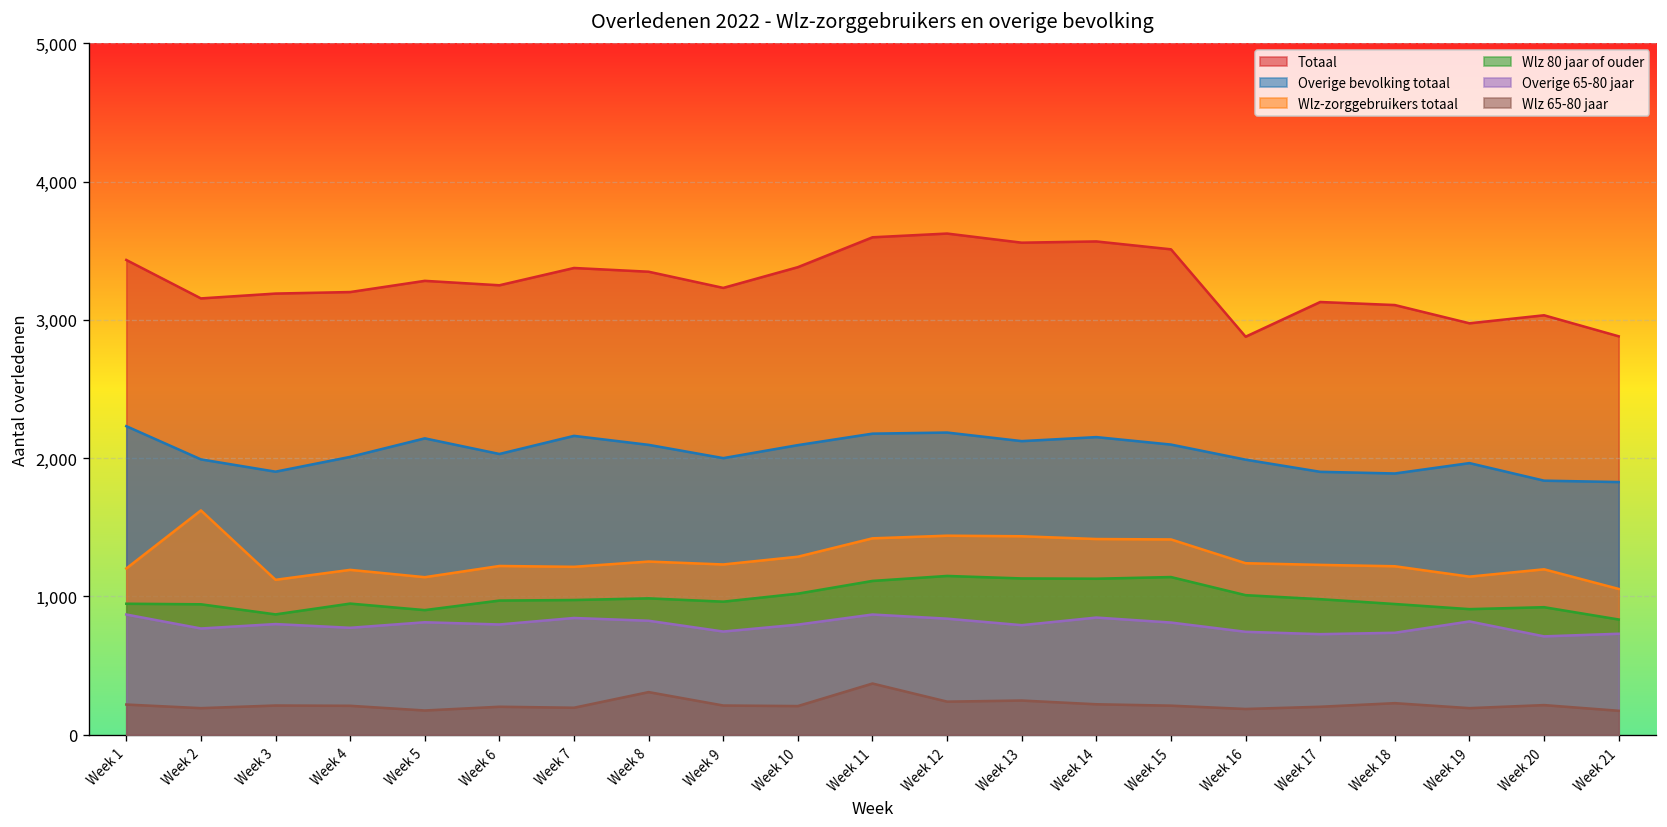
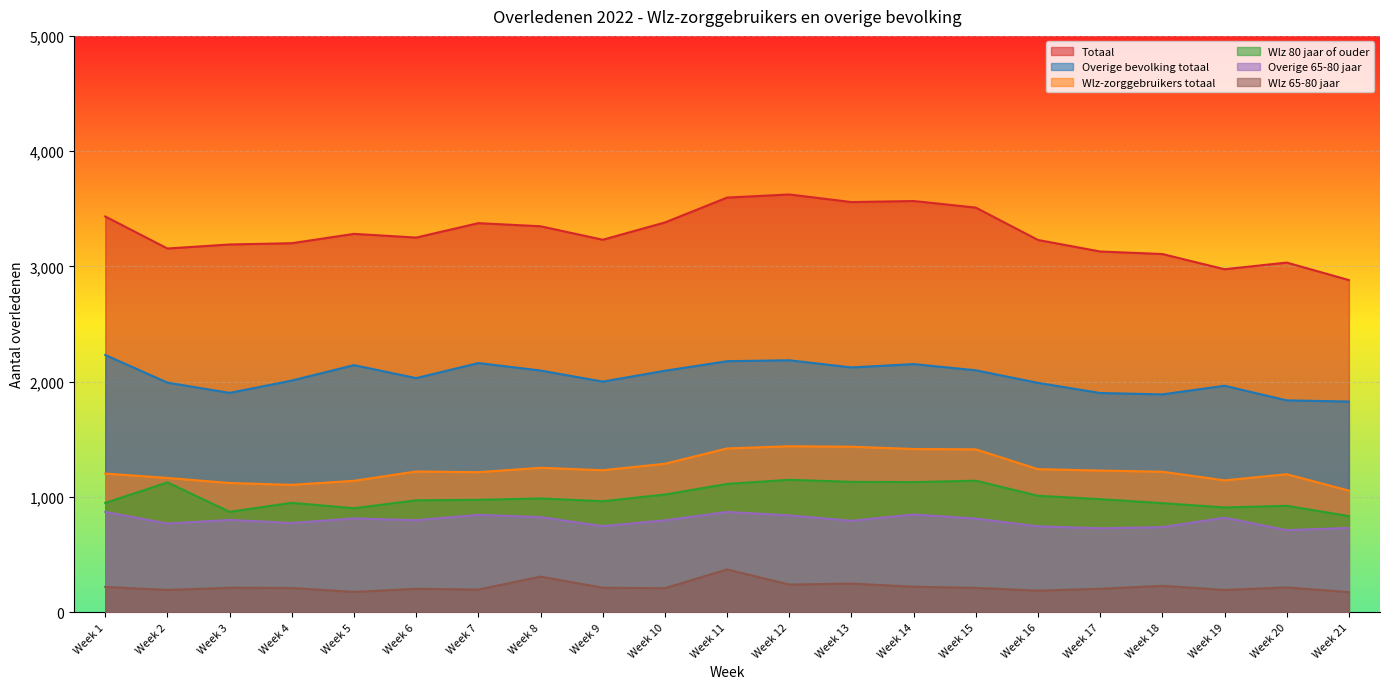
  {
    "Totaal": {
      "Week 1": "3,430",
      "Week 2": "3,160",
      "Week 3": "3,190",
      "Week 4": "3,200",
      "Week 5": "3,280",
      "Week 6": "3,250",
      "Week 7": "3,380",
      "Week 8": "3,350",
      "Week 9": "3,230",
      "Week 10": "3,380",
      "Week 11": "3,600",
      "Week 12": "3,620",
      "Week 13": "3,560",
      "Week 14": "3,570",
      "Week 15": "3,510",
-     "Week 16": "2,880",
+     "Week 16": "3,230",
      "Week 17": "3,130",
      "Week 18": "3,110",
      "Week 19": "2,980",
      "Week 20": "3,030",
      "Week 21": "2,880"
    },
    "Overige bevolking totaal": {
      "Week 1": "2,230",
      "Week 2": "1,990",
      "Week 3": "1,900",
      "Week 4": "2,010",
      "Week 5": "2,140",
      "Week 6": "2,030",
      "Week 7": "2,160",
      "Week 8": "2,100",
      "Week 9": "2,000",
      "Week 10": "2,090",
      "Week 11": "2,180",
      "Week 12": "2,190",
      "Week 13": "2,120",
      "Week 14": "2,150",
      "Week 15": "2,100",
      "Week 16": "1,990",
      "Week 17": "1,900",
      "Week 18": "1,890",
      "Week 19": "1,960",
      "Week 20": "1,840",
      "Week 21": "1,830"
    },
    "Wlz-zorggebruikers totaal": {
      "Week 1": "1,200",
-     "Week 2": "1,620",
+     "Week 2": "1,160",
      "Week 3": "1,120",
-     "Week 4": "1,190",
+     "Week 4": "1,100",
      "Week 5": "1,140",
      "Week 6": "1,220",
      "Week 7": "1,210",
      "Week 8": "1,250",
      "Week 9": "1,230",
      "Week 10": "1,290",
      "Week 11": "1,420",
      "Week 12": "1,440",
      "Week 13": "1,440",
      "Week 14": "1,420",
      "Week 15": "1,410",
      "Week 16": "1,240",
      "Week 17": "1,230",
      "Week 18": "1,220",
      "Week 19": "1,140",
      "Week 20": "1,200",
      "Week 21": "1,050"
    },
    "Wlz 80 jaar of ouder": {
      "Week 1": "950",
-     "Week 2": "940",
+     "Week 2": "1,130",
      "Week 3": "870",
      "Week 4": "950",
      "Week 5": "900",
      "Week 6": "970",
      "Week 7": "970",
      "Week 8": "990",
      "Week 9": "960",
      "Week 10": "1,020",
      "Week 11": "1,110",
      "Week 12": "1,150",
      "Week 13": "1,130",
      "Week 14": "1,130",
      "Week 15": "1,140",
      "Week 16": "1,010",
      "Week 17": "980",
      "Week 18": "950",
      "Week 19": "910",
      "Week 20": "920",
      "Week 21": "830"
    },
    "Overige 65-80 jaar": {
      "Week 1": "870",
      "Week 2": "770",
      "Week 3": "800",
      "Week 4": "770",
      "Week 5": "810",
      "Week 6": "800",
      "Week 7": "840",
      "Week 8": "820",
      "Week 9": "750",
      "Week 10": "800",
      "Week 11": "870",
      "Week 12": "840",
      "Week 13": "790",
      "Week 14": "850",
      "Week 15": "810",
      "Week 16": "740",
      "Week 17": "730",
      "Week 18": "740",
      "Week 19": "820",
      "Week 20": "710",
      "Week 21": "730"
    },
    "Wlz 65-80 jaar": {
      "Week 1": "220",
      "Week 2": "190",
      "Week 3": "210",
      "Week 4": "210",
      "Week 5": "180",
      "Week 6": "200",
      "Week 7": "200",
      "Week 8": "310",
      "Week 9": "210",
      "Week 10": "210",
      "Week 11": "370",
      "Week 12": "240",
      "Week 13": "250",
      "Week 14": "220",
      "Week 15": "210",
      "Week 16": "190",
      "Week 17": "200",
      "Week 18": "230",
      "Week 19": "190",
      "Week 20": "210",
      "Week 21": "170"
    }
  }
